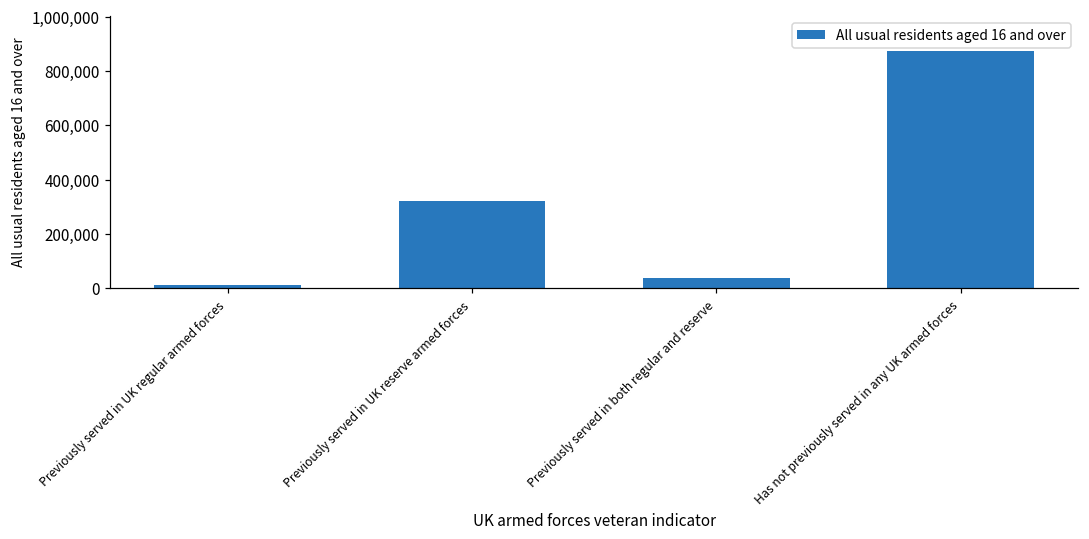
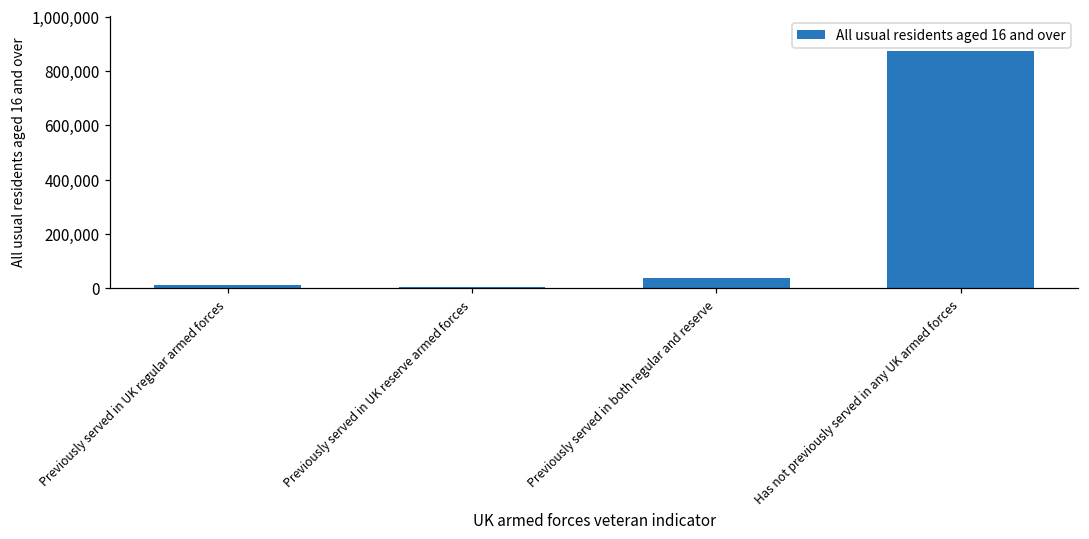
  {
    "Previously served in UK regular armed forces": "10,000",
-   "Previously served in UK reserve armed forces": "320,000",
+   "Previously served in UK reserve armed forces": "0",
    "Previously served in both regular and reserve": "40,000",
    "Has not previously served in any UK armed forces": "870,000"
  }
